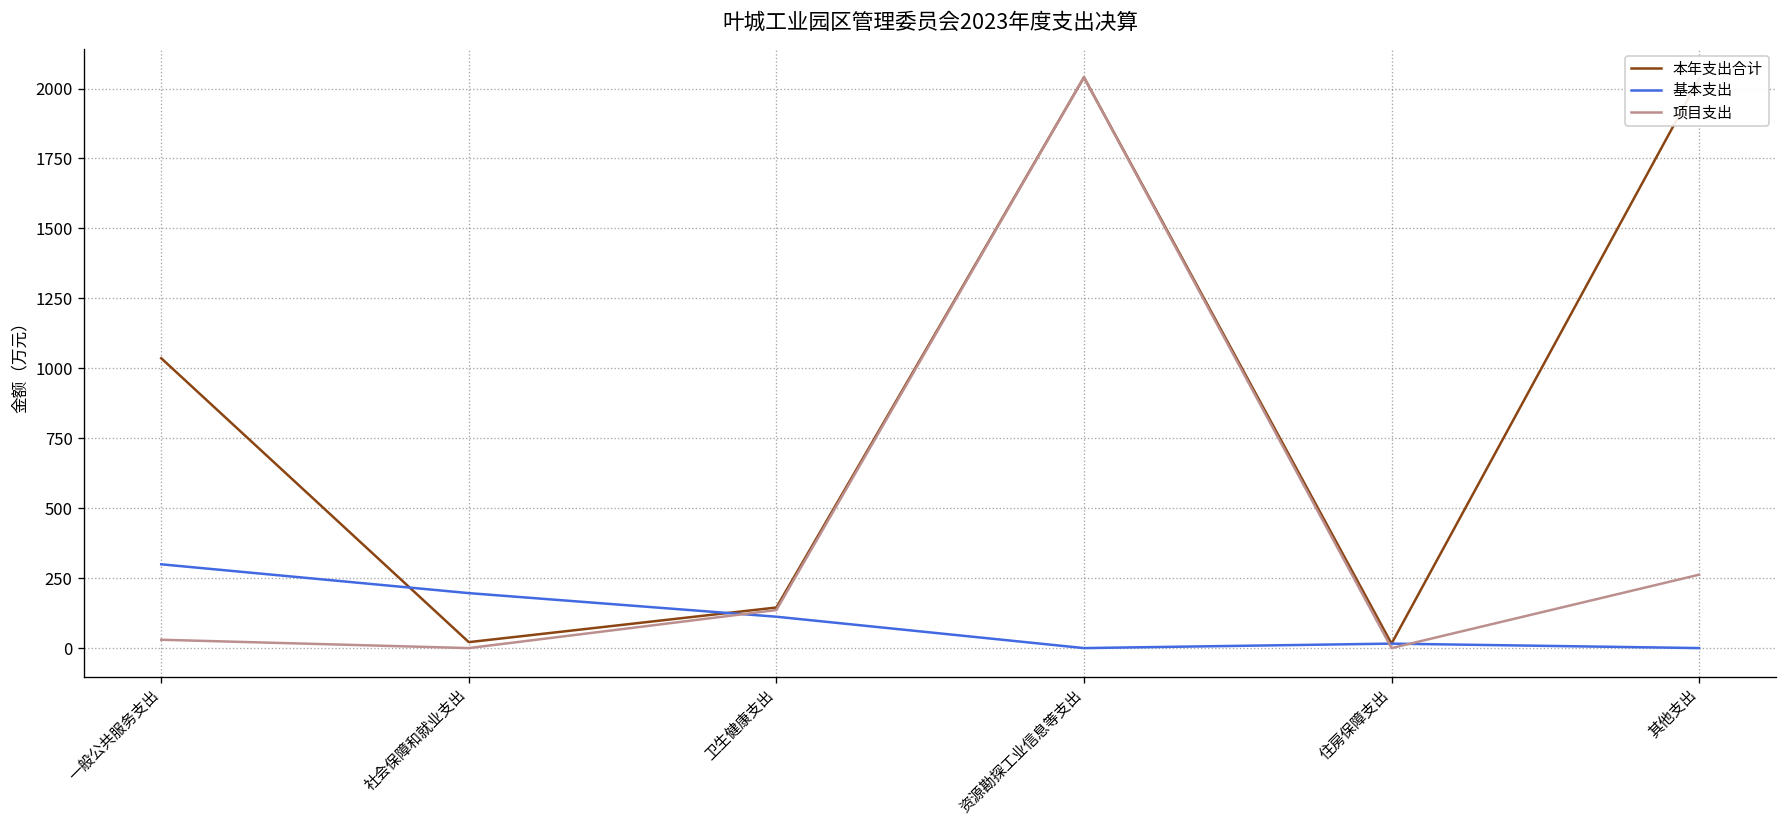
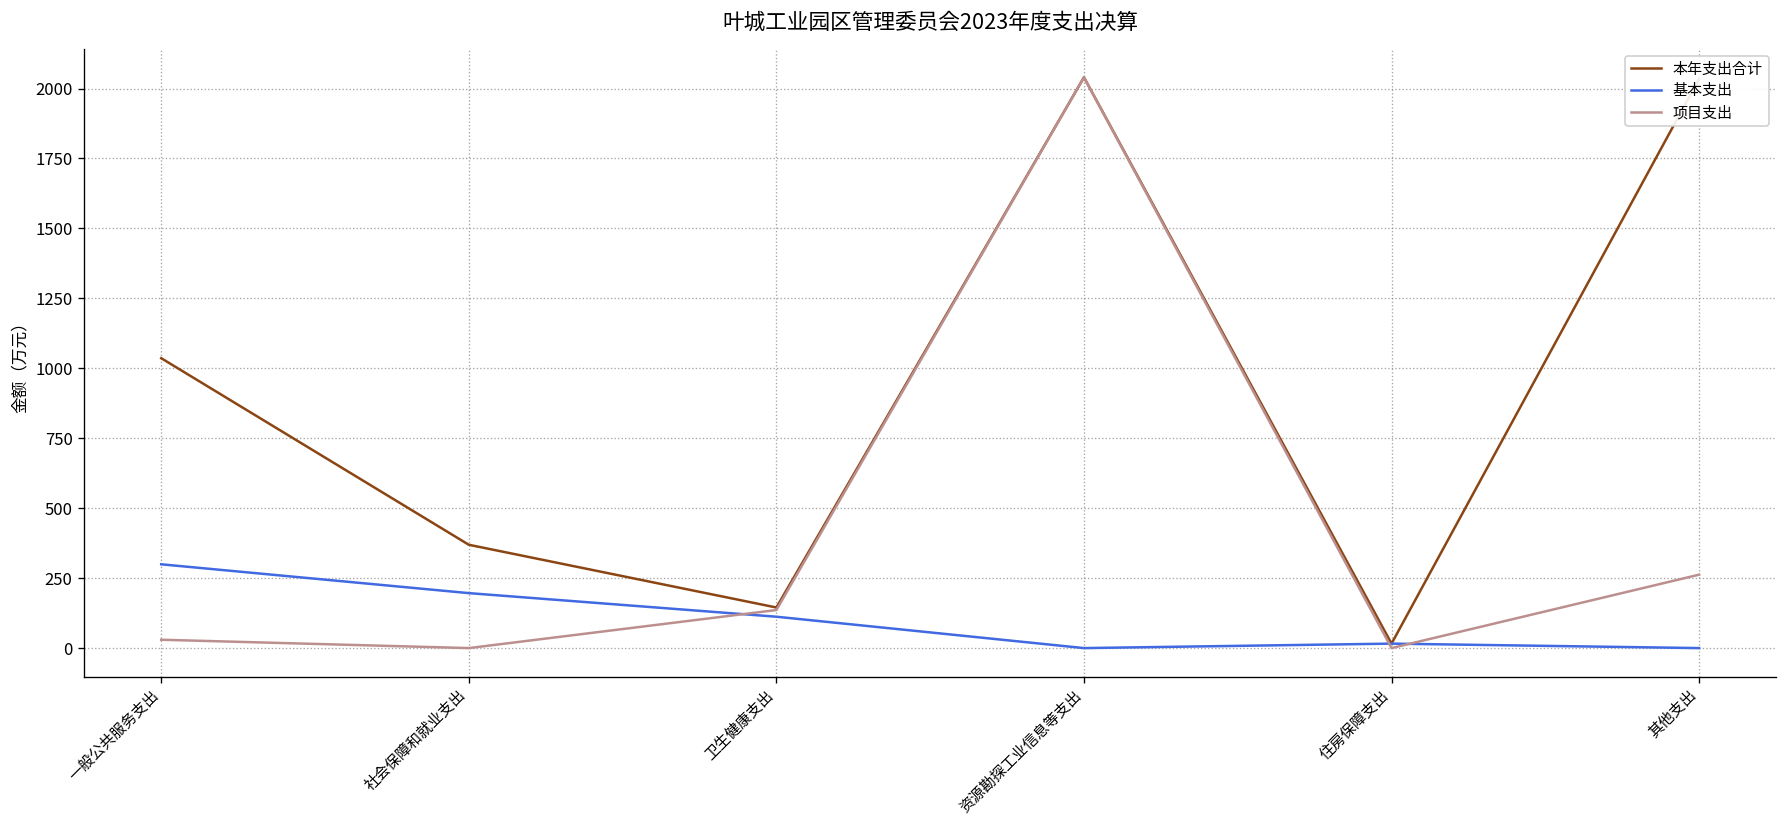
  {
    "本年支出合计": {
      "一般公共服务支出": 1040,
-     "社会保障和就业支出": 20
+     "社会保障和就业支出": 370
    },
    "基本支出": {
      "一般公共服务支出": 300,
      "社会保障和就业支出": 200,
      "卫生健康支出": 110,
      "资源勘探工业信息等支出": 0,
      "其他支出": 0
    },
    "项目支出": {
      "一般公共服务支出": 30,
      "社会保障和就业支出": 0,
      "住房保障支出": 0,
      "其他支出": 260
    }
  }
